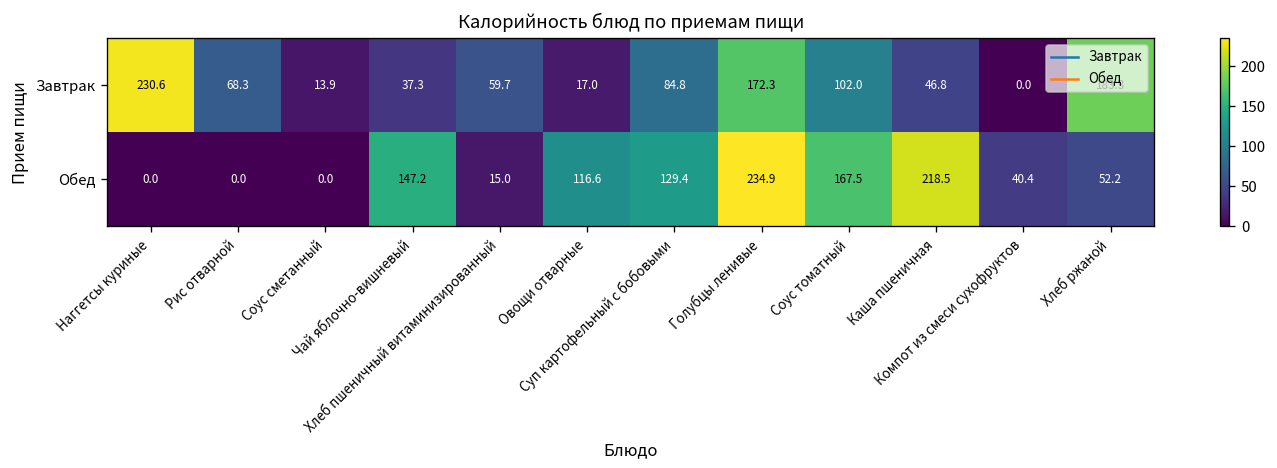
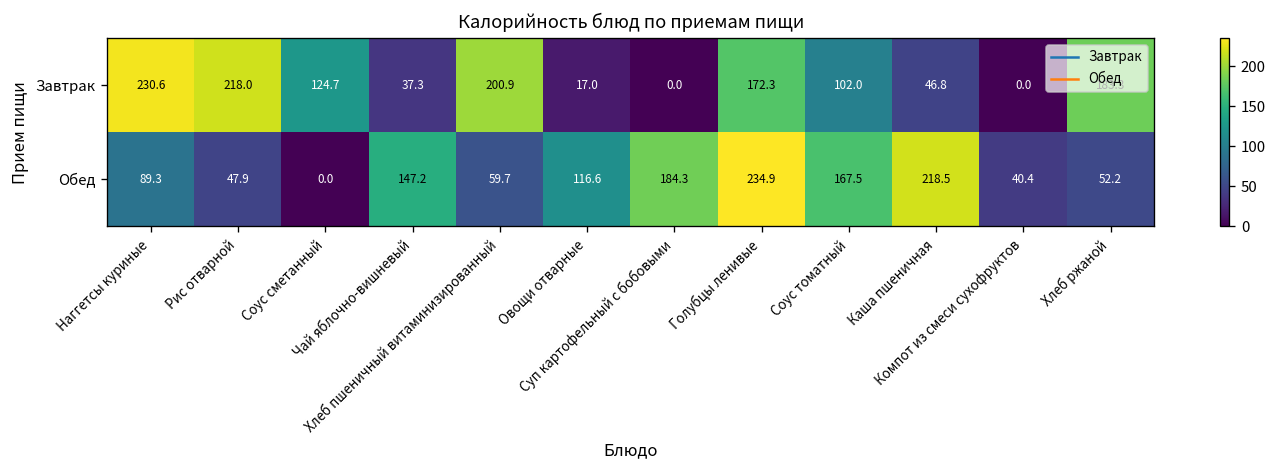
  {
    "Завтрак": {
      "Наггетсы куриные": 230.6,
-     "Рис отварной": 68.3,
-     "Соус сметанный": 13.9,
+     "Рис отварной": 218.0,
+     "Соус сметанный": 124.7,
      "Чай яблочно-вишневый": 37.3,
-     "Хлеб пшеничный витаминизированный": 59.7,
+     "Хлеб пшеничный витаминизированный": 200.9,
      "Овощи отварные": 17.0,
-     "Суп картофельный с бобовыми": 84.8,
+     "Суп картофельный с бобовыми": 0.0,
      "Голубцы ленивые": 172.3,
      "Соус томатный": 102.0,
      "Каша пшеничная": 46.8,
      "Компот из смеси сухофруктов": 0.0
    },
    "Обед": {
-     "Наггетсы куриные": 0.0,
-     "Рис отварной": 0.0,
+     "Наггетсы куриные": 89.3,
+     "Рис отварной": 47.9,
      "Соус сметанный": 0.0,
      "Чай яблочно-вишневый": 147.2,
-     "Хлеб пшеничный витаминизированный": 15.0,
+     "Хлеб пшеничный витаминизированный": 59.7,
      "Овощи отварные": 116.6,
-     "Суп картофельный с бобовыми": 129.4,
+     "Суп картофельный с бобовыми": 184.3,
      "Голубцы ленивые": 234.9,
      "Соус томатный": 167.5,
      "Каша пшеничная": 218.5,
      "Компот из смеси сухофруктов": 40.4,
      "Хлеб ржаной": 52.2
    }
  }
